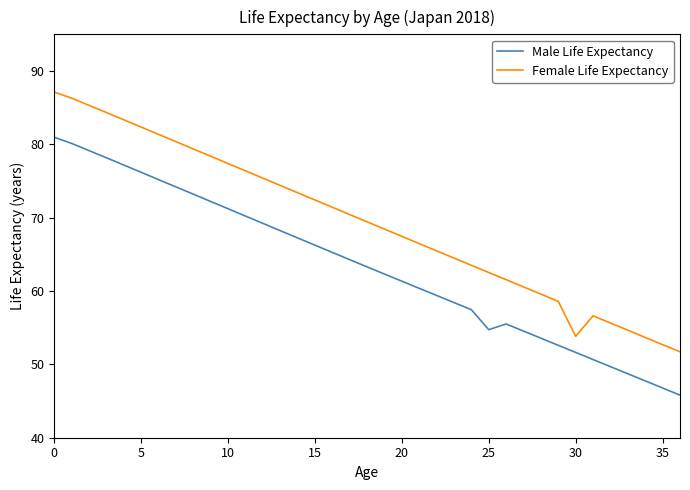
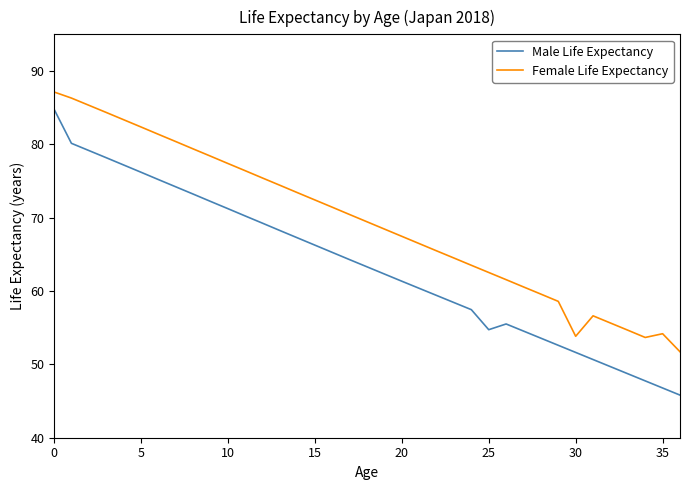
  {
    "Male Life Expectancy": {
-     "0": 81,
+     "0": 85,
      "5": 76,
      "10": 71,
      "15": 66,
      "20": 61,
      "25": 55,
      "30": 52,
      "35": 47
    },
    "Female Life Expectancy": {
      "0": 87,
      "5": 82,
      "10": 77,
      "15": 72,
      "20": 67,
      "25": 63,
      "30": 54,
-     "35": 53
+     "35": 54
    }
  }
